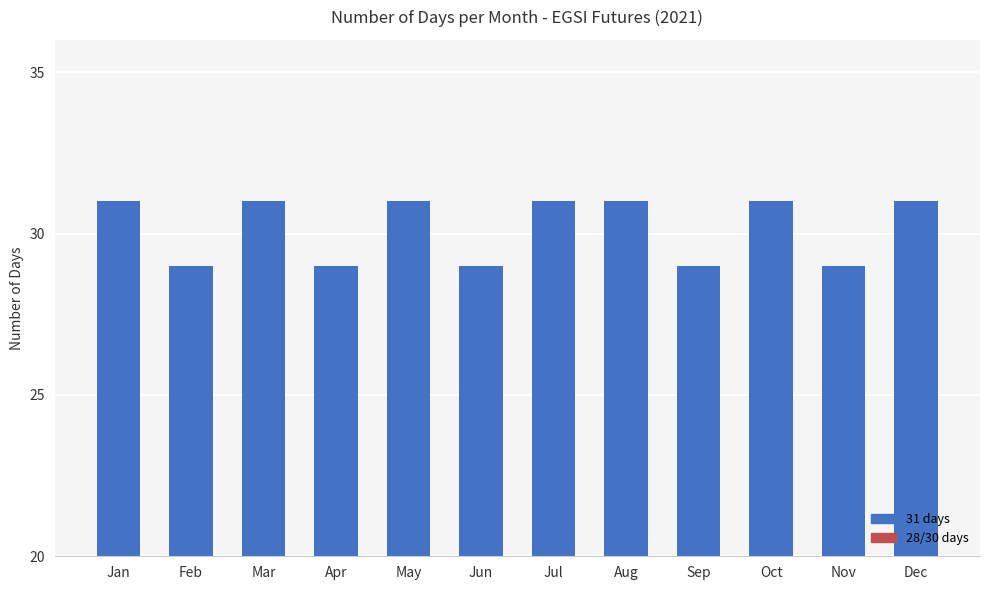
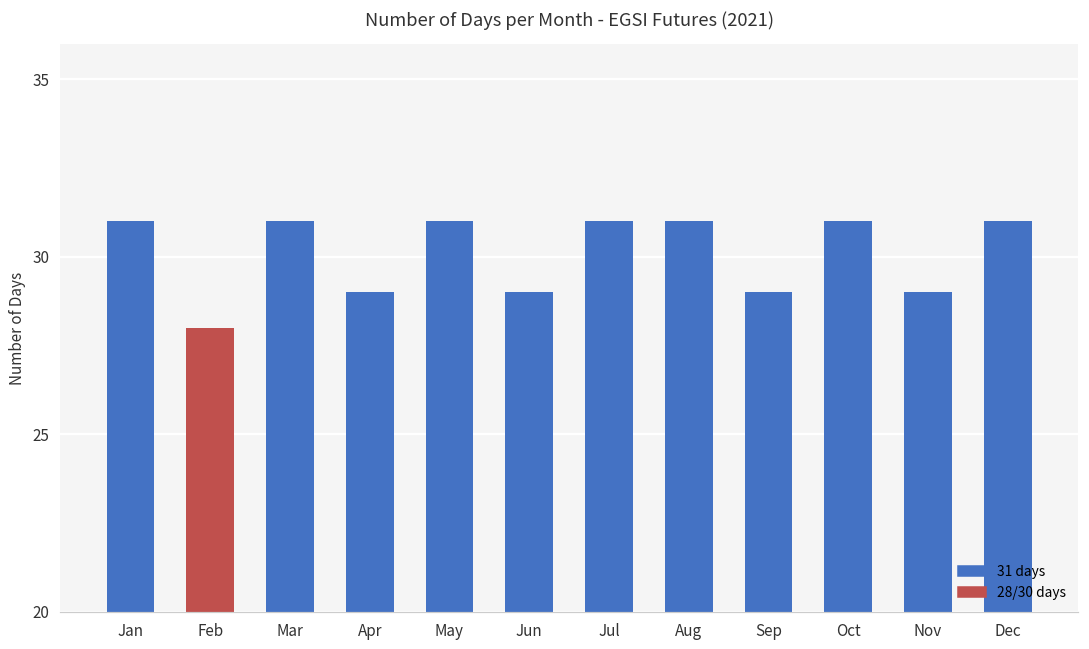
  {
    "Jan": 31,
-   "Feb": 29,
+   "Feb": 28,
    "Mar": 31,
    "Apr": 29,
    "May": 31,
    "Jun": 29,
    "Jul": 31,
    "Aug": 31,
    "Sep": 29,
    "Oct": 31,
    "Nov": 29,
    "Dec": 31
  }
